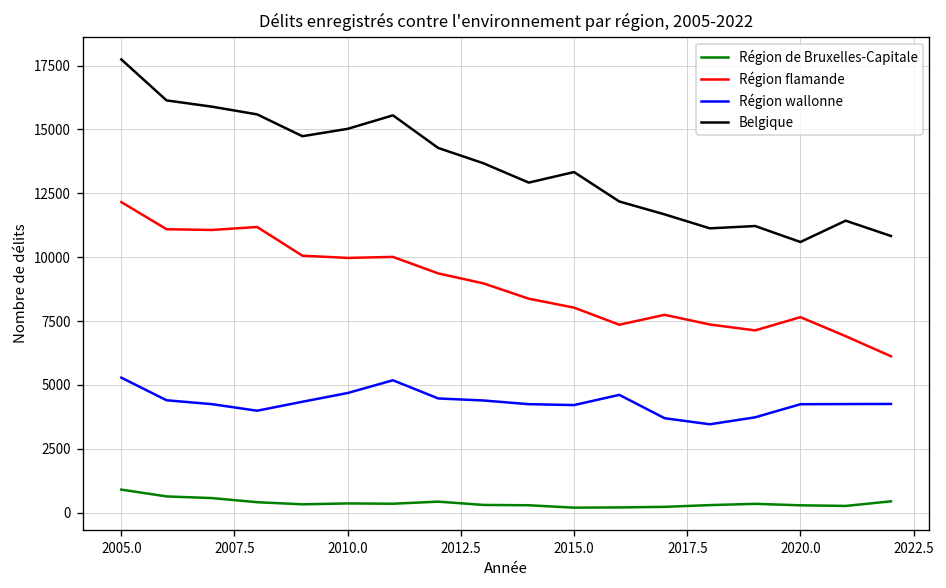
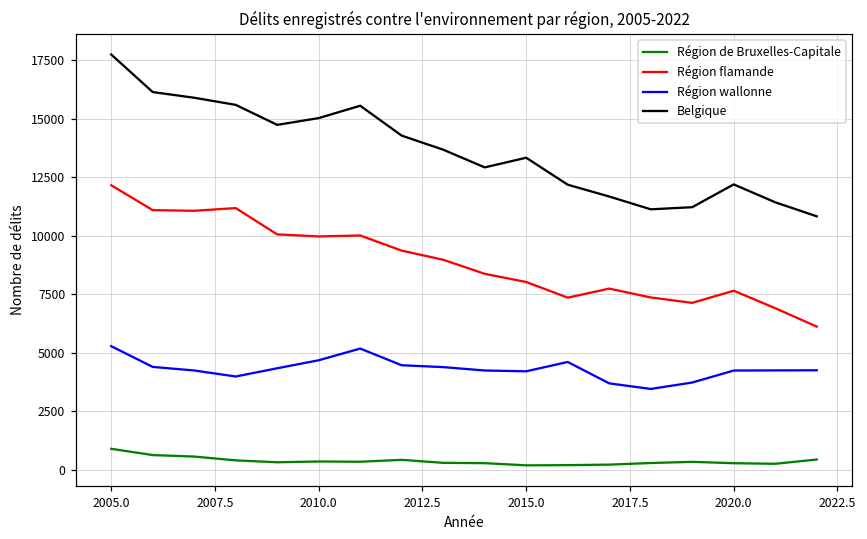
  {
    "Région de Bruxelles-Capitale": {
      "2005.0": 900,
      "2010.0": 400,
      "2015.0": 200,
      "2020.0": 300
    },
    "Région flamande": {
      "2005.0": 12200,
      "2010.0": 10000,
      "2015.0": 8000,
      "2020.0": 7700
    },
    "Région wallonne": {
      "2005.0": 5300,
      "2010.0": 4700,
      "2015.0": 4200,
      "2020.0": 4200
    },
    "Belgique": {
      "2005.0": 17700,
      "2010.0": 15000,
      "2015.0": 13300,
-     "2020.0": 10600
+     "2020.0": 12200
    }
  }
